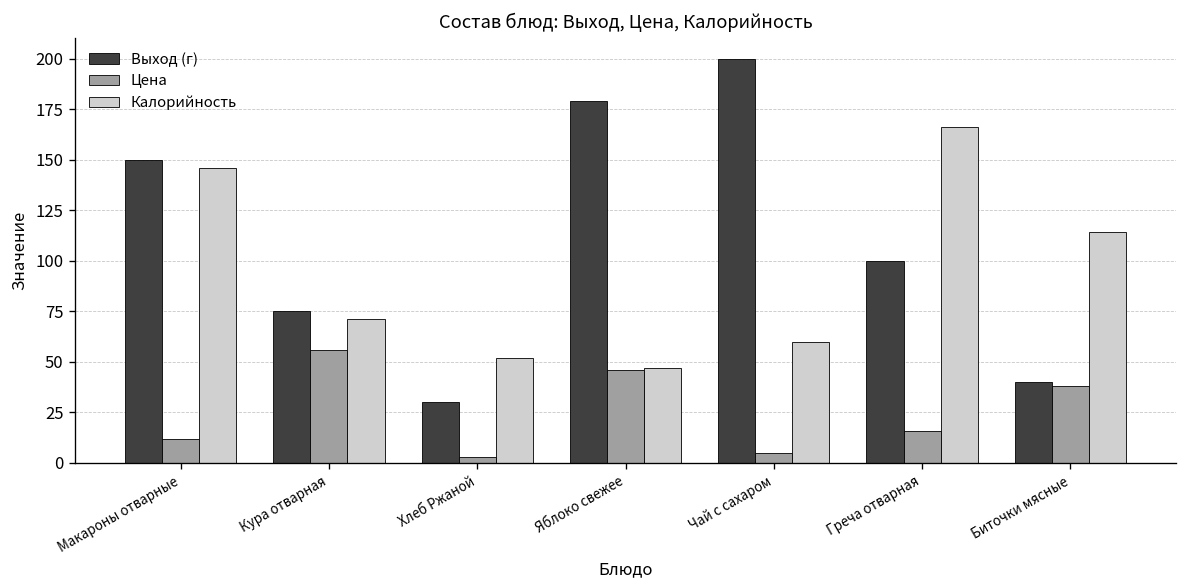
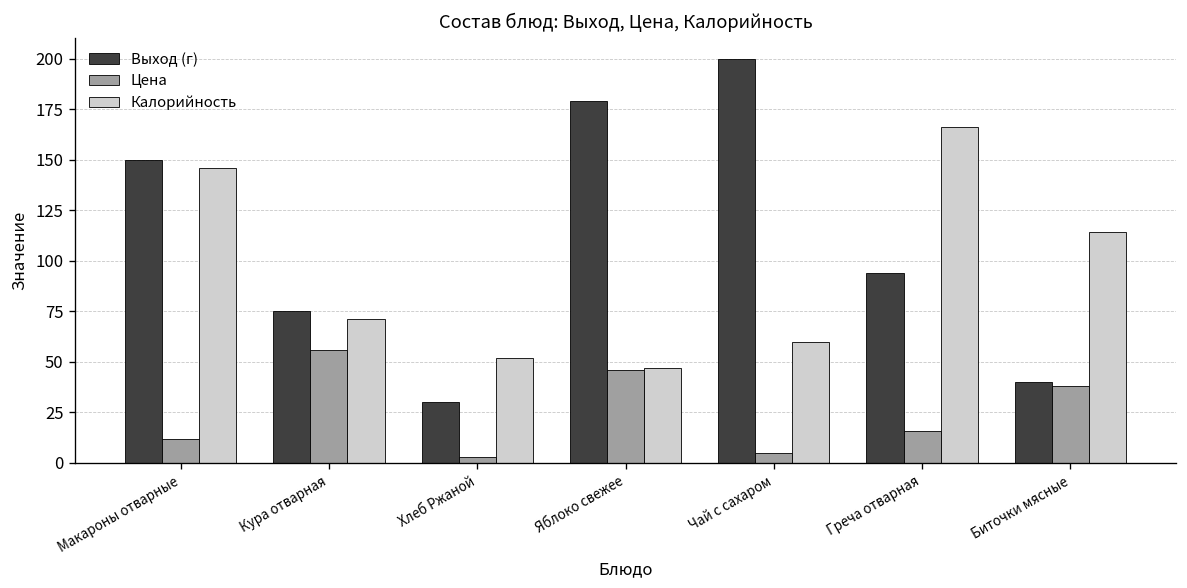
  {
    "Выход (г)": {
      "Макароны отварные": 150,
      "Кура отварная": 75,
      "Хлеб Ржаной": 30,
      "Яблоко свежее": 179,
      "Чай с сахаром": 200,
-     "Греча отварная": 100,
+     "Греча отварная": 94,
      "Биточки мясные": 40
    },
    "Цена": {
      "Макароны отварные": 12,
      "Кура отварная": 56,
      "Хлеб Ржаной": 3,
      "Яблоко свежее": 46,
      "Чай с сахаром": 5,
      "Греча отварная": 16,
      "Биточки мясные": 38
    },
    "Калорийность": {
      "Макароны отварные": 146,
      "Кура отварная": 71,
      "Хлеб Ржаной": 52,
      "Яблоко свежее": 47,
      "Чай с сахаром": 60,
      "Греча отварная": 166,
      "Биточки мясные": 114
    }
  }
